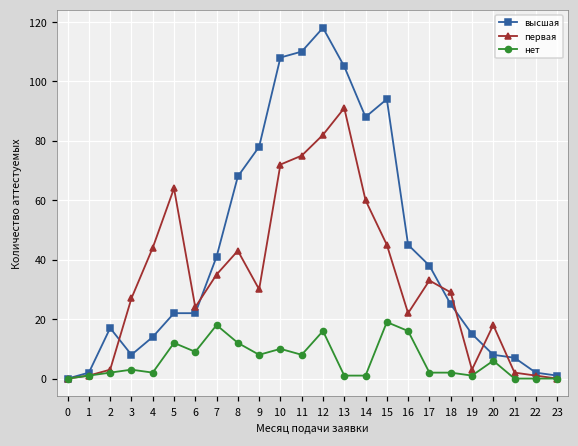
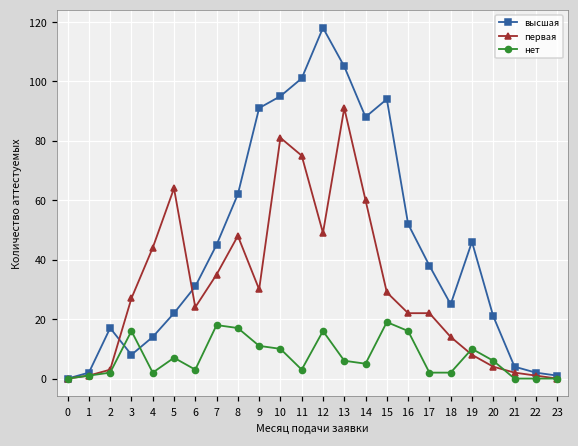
  {
    "высшая": {
      "1": 2,
      "2": 17,
      "3": 8,
      "4": 14,
      "5": 22,
-     "6": 22,
-     "7": 41,
-     "8": 68,
-     "9": 78,
-     "10": 108,
-     "11": 110,
+     "6": 31,
+     "7": 45,
+     "8": 62,
+     "9": 91,
+     "10": 95,
+     "11": 101,
      "12": 118,
      "13": 105,
      "14": 88,
      "15": 94,
-     "16": 45,
+     "16": 52,
      "17": 38,
      "18": 25,
-     "19": 15,
-     "20": 8,
-     "21": 7,
+     "19": 46,
+     "20": 21,
+     "21": 4,
      "22": 2,
      "23": 1
    },
    "первая": {
      "2": 3,
      "3": 27,
      "4": 44,
      "5": 64,
      "6": 24,
      "7": 35,
-     "8": 43,
+     "8": 48,
      "9": 30,
-     "10": 72,
+     "10": 81,
      "11": 75,
-     "12": 82,
+     "12": 49,
      "13": 91,
      "14": 60,
-     "15": 45,
+     "15": 29,
      "16": 22,
-     "17": 33,
-     "18": 29,
-     "19": 3,
-     "20": 18,
+     "17": 22,
+     "18": 14,
+     "19": 8,
+     "20": 4,
      "21": 2,
      "22": 1
    },
    "нет": {
      "2": 2,
-     "3": 3,
+     "3": 16,
      "4": 2,
-     "5": 12,
-     "6": 9,
+     "5": 7,
+     "6": 3,
      "7": 18,
-     "8": 12,
-     "9": 8,
+     "8": 17,
+     "9": 11,
      "10": 10,
-     "11": 8,
+     "11": 3,
      "12": 16,
-     "13": 1,
-     "14": 1,
+     "13": 6,
+     "14": 5,
      "15": 19,
      "16": 16,
      "17": 2,
      "18": 2,
-     "19": 1,
+     "19": 10,
      "20": 6,
      "21": 0,
      "22": 0
    }
  }
